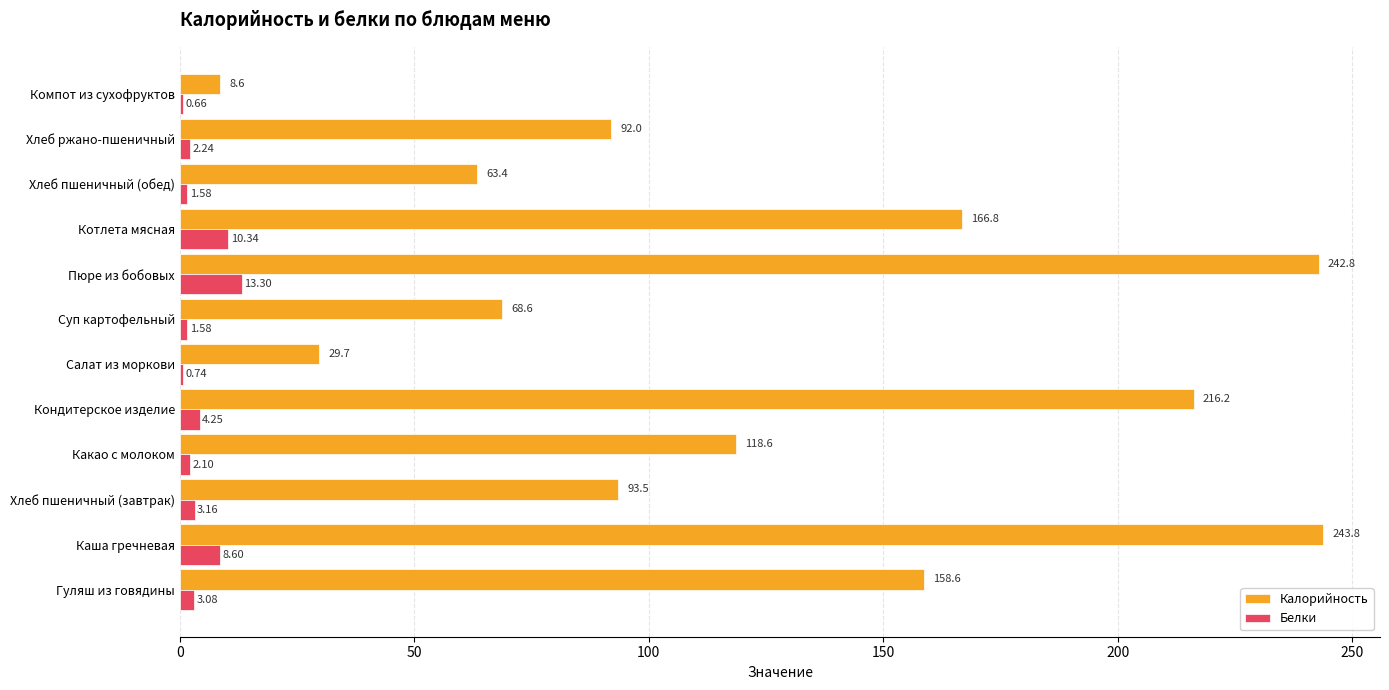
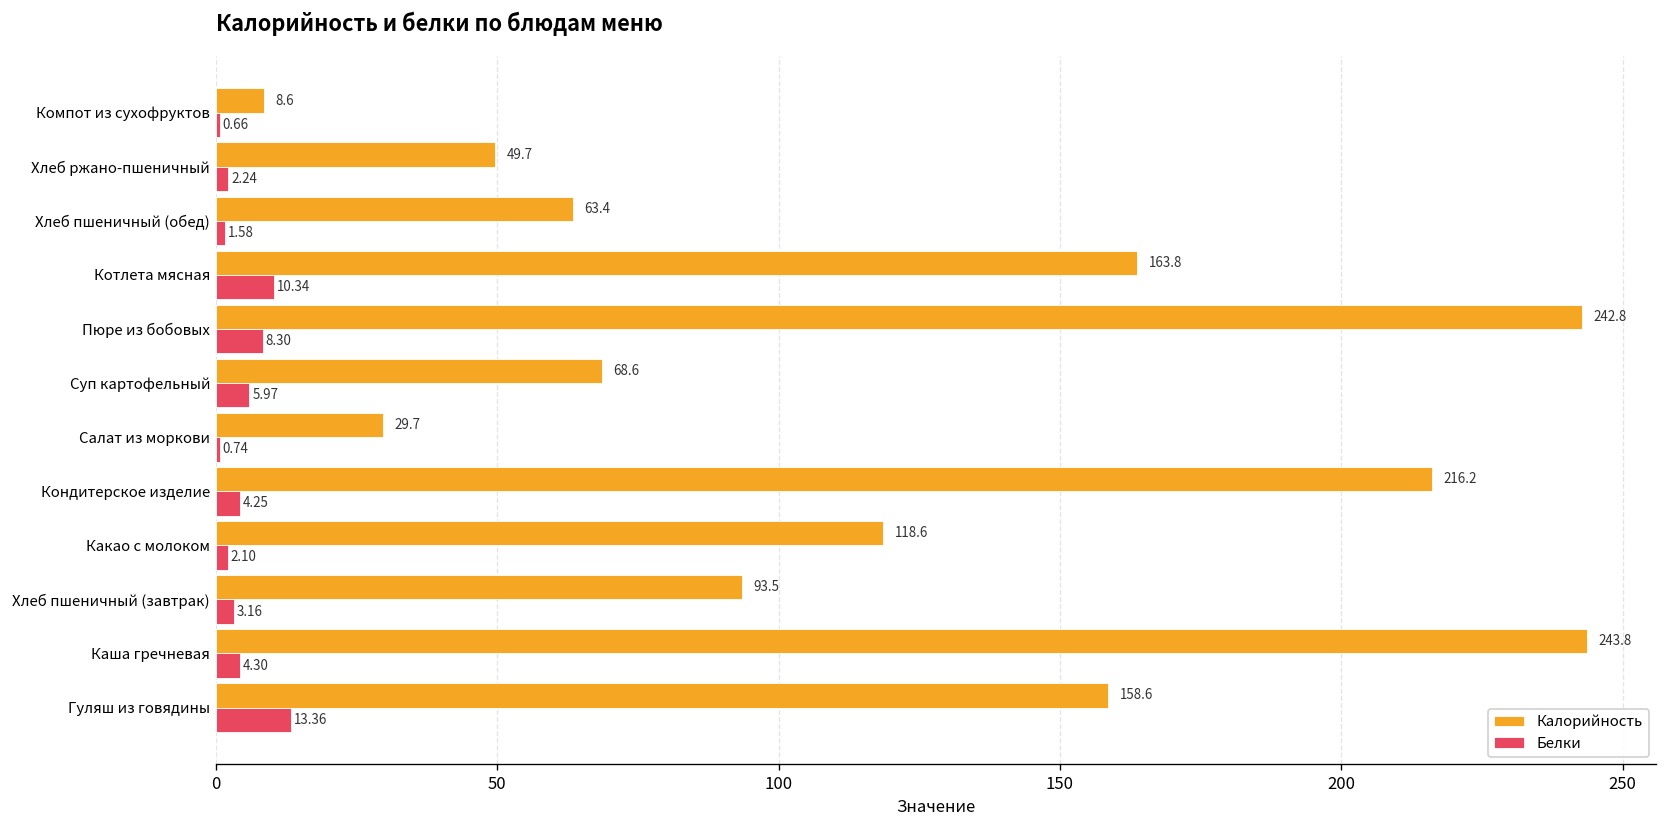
  {
    "Калорийность": {
      "Компот из сухофруктов": 8.6,
-     "Хлеб ржано-пшеничный": 92.0,
+     "Хлеб ржано-пшеничный": 49.7,
      "Хлеб пшеничный (обед)": 63.4,
-     "Котлета мясная": 166.8,
+     "Котлета мясная": 163.8,
      "Пюре из бобовых": 242.8,
      "Суп картофельный": 68.6,
      "Салат из моркови": 29.7,
      "Кондитерское изделие": 216.2,
      "Какао с молоком": 118.6,
      "Хлеб пшеничный (завтрак)": 93.5,
      "Каша гречневая": 243.8,
      "Гуляш из говядины": 158.6
    },
    "Белки": {
      "Компот из сухофруктов": 0.66,
      "Хлеб ржано-пшеничный": 2.24,
      "Хлеб пшеничный (обед)": 1.58,
      "Котлета мясная": 10.34,
-     "Пюре из бобовых": 13.30,
-     "Суп картофельный": 1.58,
+     "Пюре из бобовых": 8.30,
+     "Суп картофельный": 5.97,
      "Салат из моркови": 0.74,
      "Кондитерское изделие": 4.25,
      "Какао с молоком": 2.10,
      "Хлеб пшеничный (завтрак)": 3.16,
-     "Каша гречневая": 8.60,
-     "Гуляш из говядины": 3.08
+     "Каша гречневая": 4.30,
+     "Гуляш из говядины": 13.36
    }
  }
